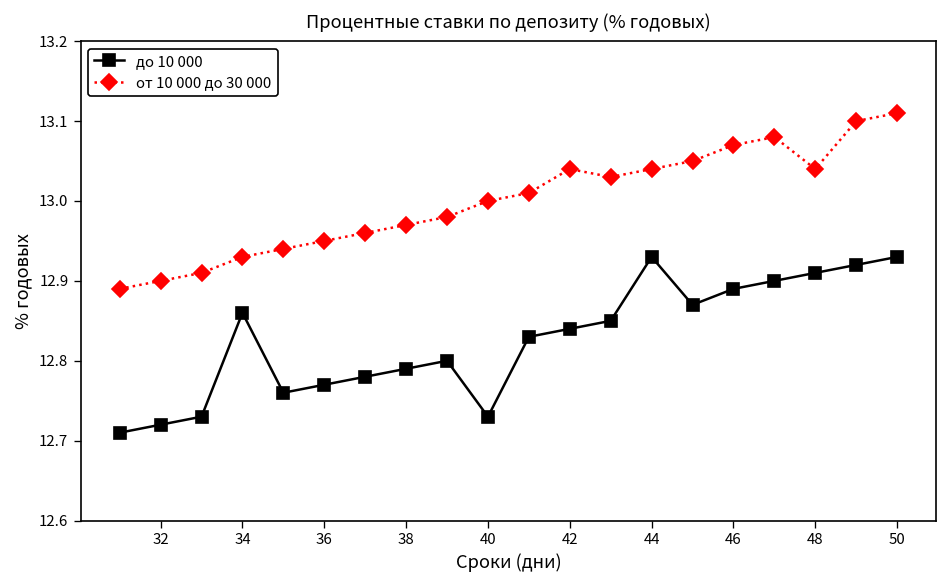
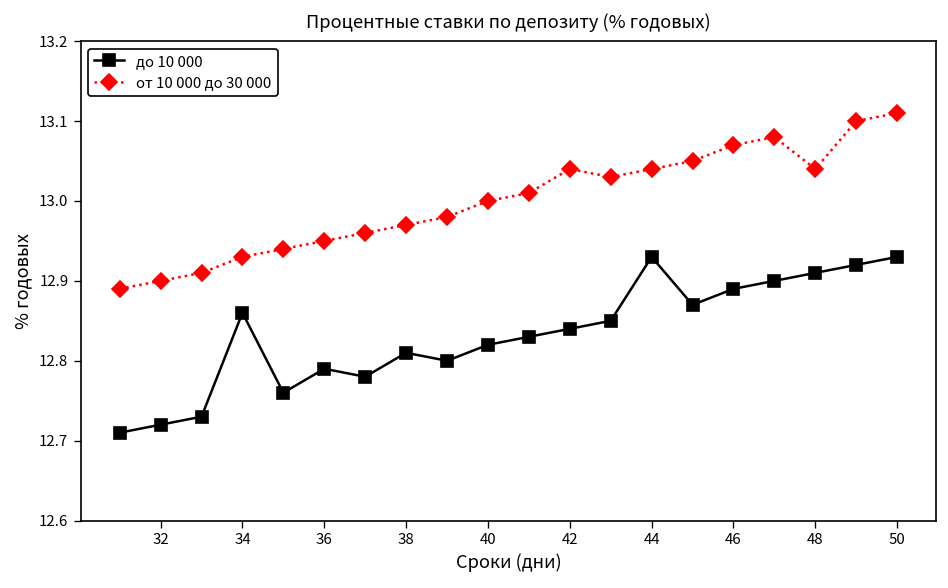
  {
    "до 10 000": {
      "32": 12.72,
      "34": 12.86,
-     "36": 12.77,
-     "38": 12.79,
-     "40": 12.73,
+     "36": 12.79,
+     "38": 12.81,
+     "40": 12.82,
      "42": 12.84,
      "44": 12.93,
      "46": 12.89,
      "48": 12.91,
      "50": 12.93
    },
    "от 10 000 до 30 000": {
      "32": 12.90,
      "34": 12.93,
      "36": 12.95,
      "38": 12.97,
      "40": 13.00,
      "42": 13.04,
      "44": 13.04,
      "46": 13.07,
      "48": 13.04,
      "50": 13.11
    }
  }
